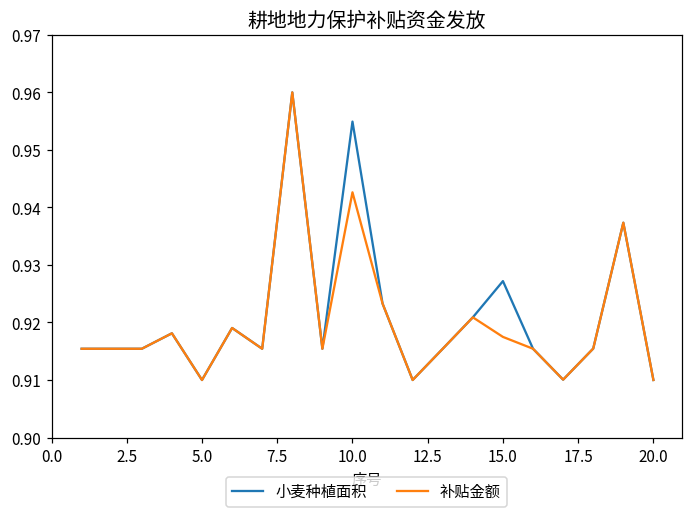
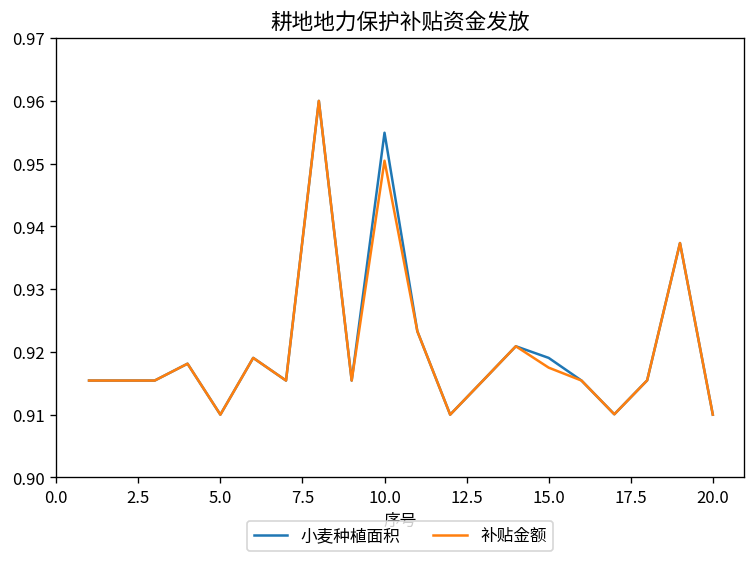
  {
    "小麦种植面积": {
      "10.0": 0.955,
-     "15.0": 0.927
+     "15.0": 0.919
    },
    "补贴金额": {
-     "10.0": 0.943,
+     "10.0": 0.950,
      "15.0": 0.917
    }
  }
